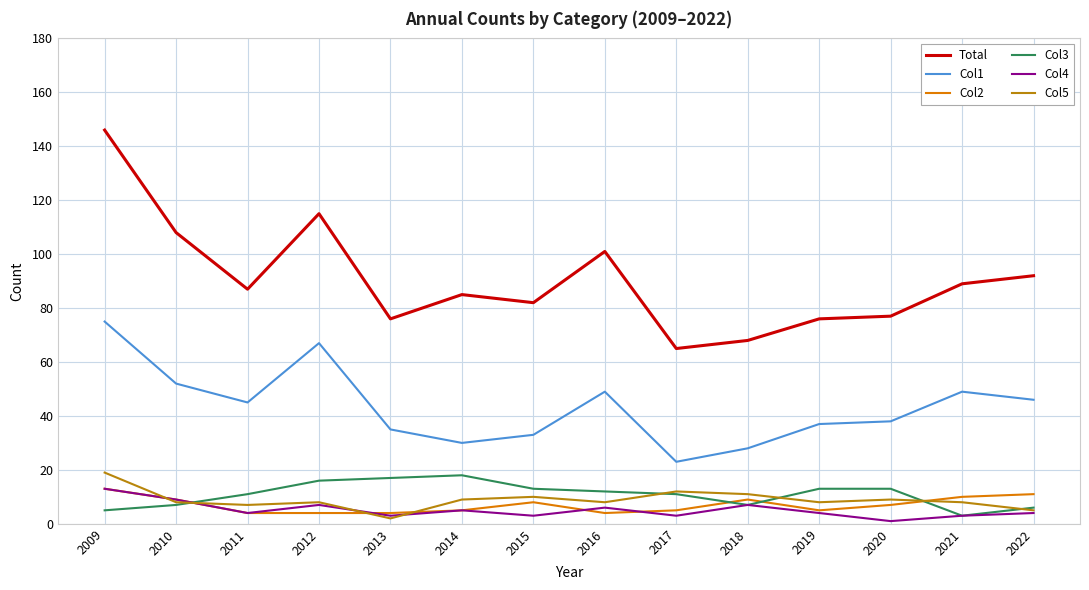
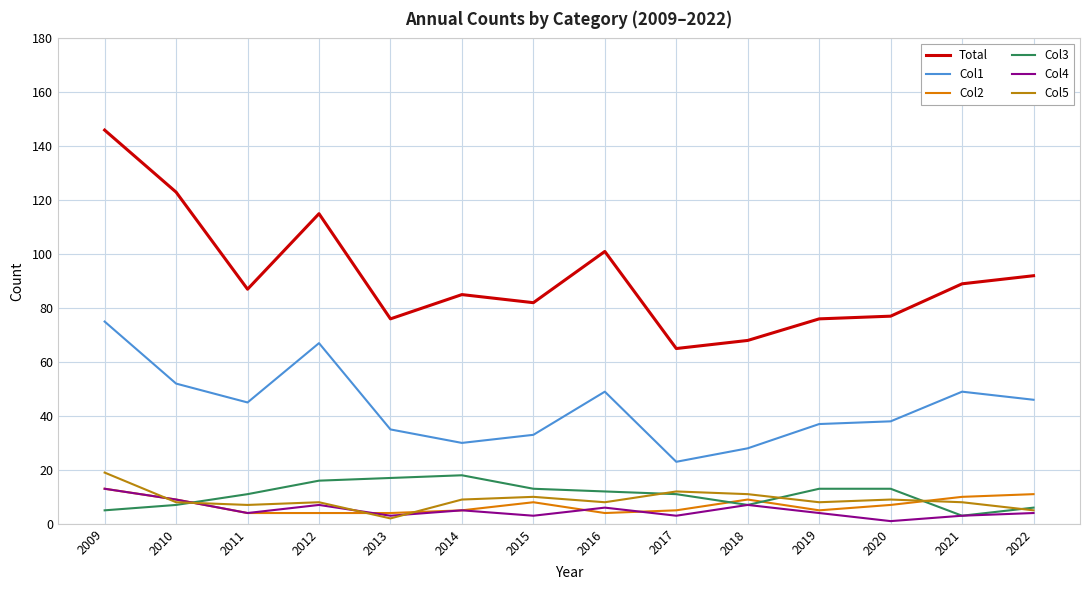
  {
    "Total": {
      "2009": 146,
-     "2010": 108,
+     "2010": 123,
      "2011": 87,
      "2012": 115,
      "2013": 76,
      "2014": 85,
      "2015": 82,
      "2016": 101,
      "2017": 65,
      "2018": 68,
      "2019": 76,
      "2020": 77,
      "2021": 89,
      "2022": 92
    },
    "Col1": {
      "2009": 75,
      "2010": 52,
      "2011": 45,
      "2012": 67,
      "2013": 35,
      "2014": 30,
      "2015": 33,
      "2016": 49,
      "2017": 23,
      "2018": 28,
      "2019": 37,
      "2020": 38,
      "2021": 49,
      "2022": 46
    },
    "Col3": {
      "2009": 5,
      "2010": 7,
      "2011": 11,
      "2012": 16,
      "2013": 17,
      "2014": 18,
      "2015": 13,
      "2016": 12,
      "2017": 11,
      "2019": 13,
      "2020": 13,
      "2022": 6
    },
    "Col4": {
      "2012": 7,
      "2013": 3,
      "2015": 3,
      "2016": 6,
      "2017": 3,
      "2019": 4,
      "2020": 1,
      "2022": 4
    }
  }
